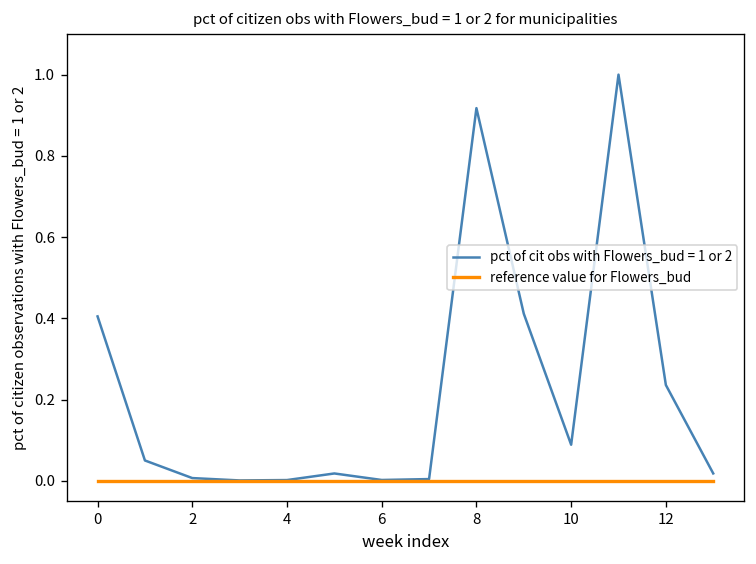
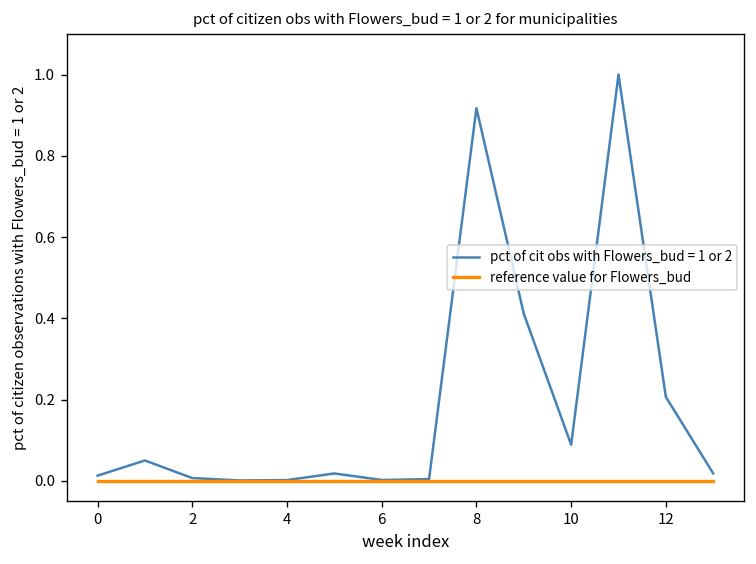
  {
    "pct of cit obs with Flowers_bud = 1 or 2": {
-     "0": 0.40,
+     "0": 0.01,
      "8": 0.92,
      "10": 0.09,
-     "12": 0.24
+     "12": 0.21
    },
    "reference value for Flowers_bud": {
      "0": 0.00,
      "8": 0.00,
      "10": 0.00,
      "12": 0.00
    }
  }
